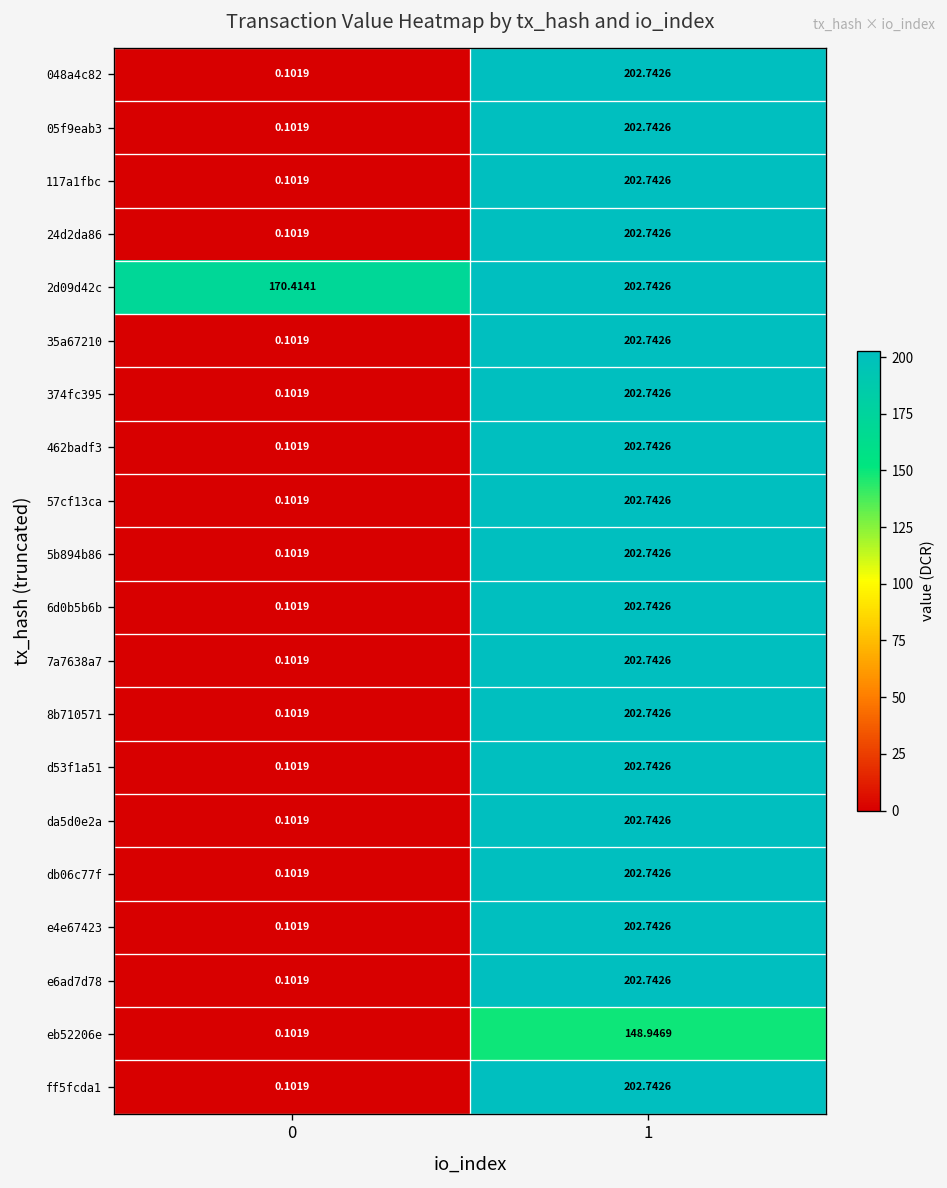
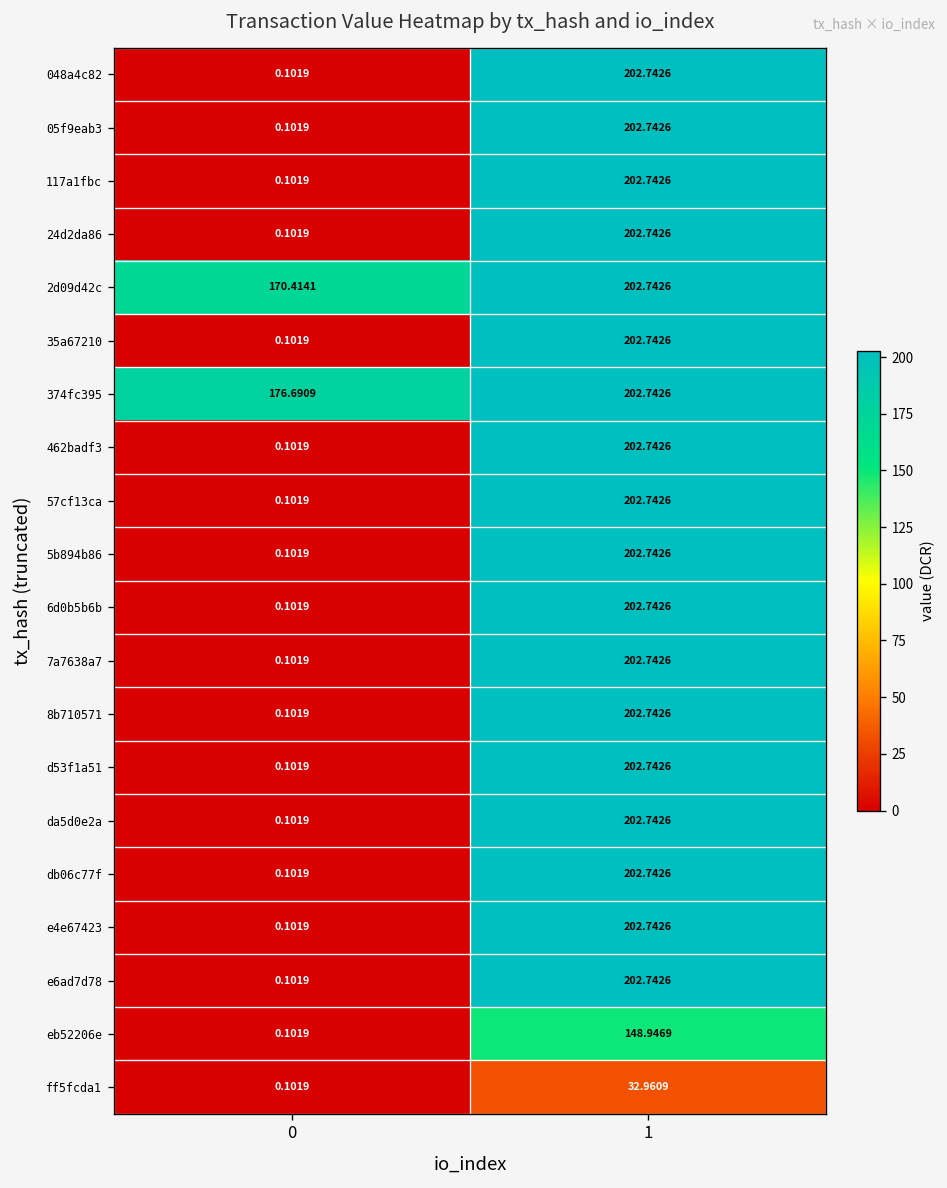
  {
    "048a4c82": {
      "0": 0.1019,
      "1": 202.7426
    },
    "05f9eab3": {
      "0": 0.1019,
      "1": 202.7426
    },
    "117a1fbc": {
      "0": 0.1019,
      "1": 202.7426
    },
    "24d2da86": {
      "0": 0.1019,
      "1": 202.7426
    },
    "2d09d42c": {
      "0": 170.4141,
      "1": 202.7426
    },
    "35a67210": {
      "0": 0.1019,
      "1": 202.7426
    },
    "374fc395": {
-     "0": 0.1019,
+     "0": 176.6909,
      "1": 202.7426
    },
    "462badf3": {
      "0": 0.1019,
      "1": 202.7426
    },
    "57cf13ca": {
      "0": 0.1019,
      "1": 202.7426
    },
    "5b894b86": {
      "0": 0.1019,
      "1": 202.7426
    },
    "6d0b5b6b": {
      "0": 0.1019,
      "1": 202.7426
    },
    "7a7638a7": {
      "0": 0.1019,
      "1": 202.7426
    },
    "8b710571": {
      "0": 0.1019,
      "1": 202.7426
    },
    "d53f1a51": {
      "0": 0.1019,
      "1": 202.7426
    },
    "da5d0e2a": {
      "0": 0.1019,
      "1": 202.7426
    },
    "db06c77f": {
      "0": 0.1019,
      "1": 202.7426
    },
    "e4e67423": {
      "0": 0.1019,
      "1": 202.7426
    },
    "e6ad7d78": {
      "0": 0.1019,
      "1": 202.7426
    },
    "eb52206e": {
      "0": 0.1019,
      "1": 148.9469
    },
    "ff5fcda1": {
      "0": 0.1019,
-     "1": 202.7426
+     "1": 32.9609
    }
  }
